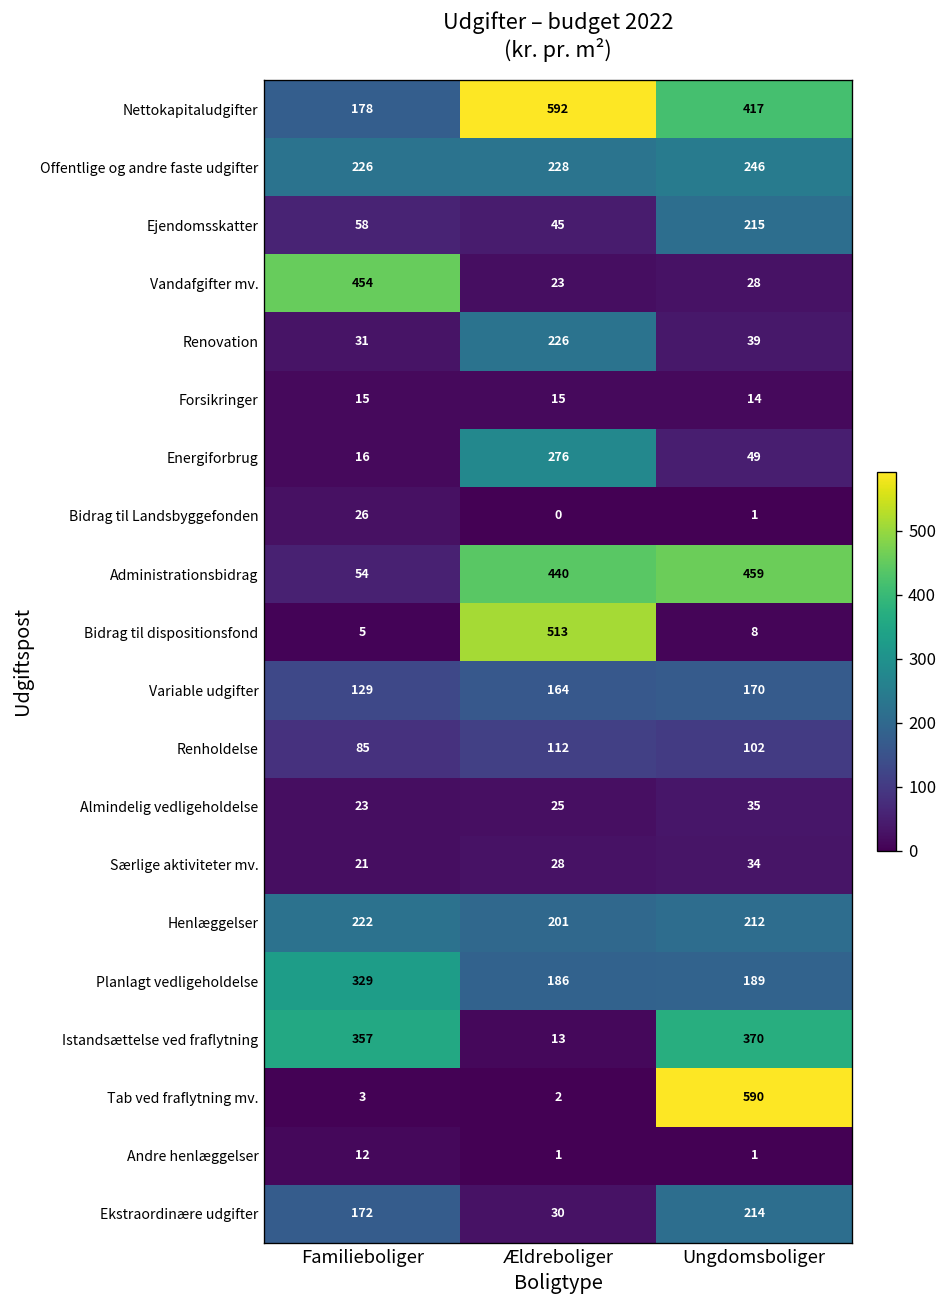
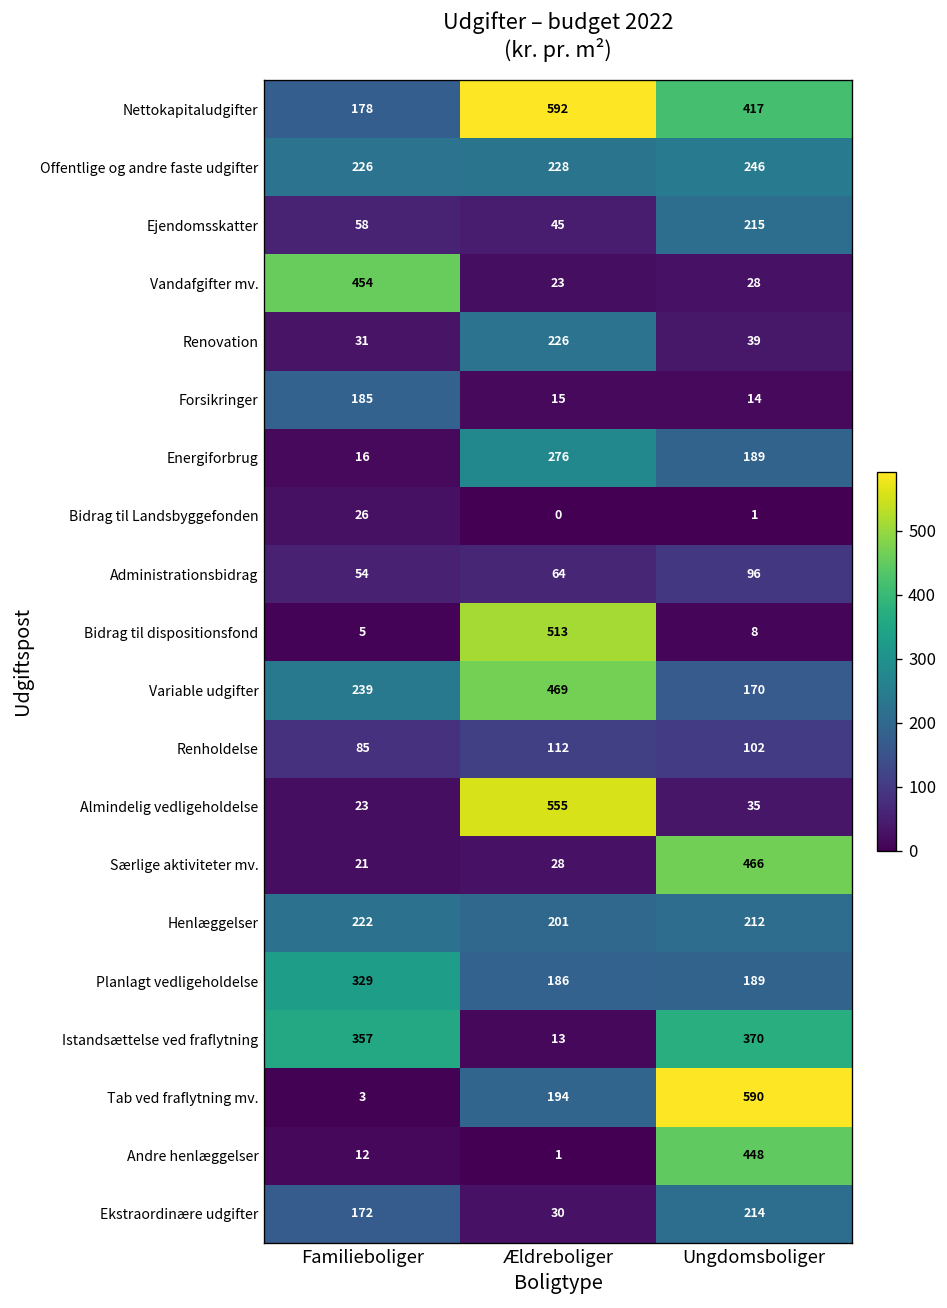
  {
    "Nettokapitaludgifter": {
      "Familieboliger": 178,
      "Ældreboliger": 592,
      "Ungdomsboliger": 417
    },
    "Offentlige og andre faste udgifter": {
      "Familieboliger": 226,
      "Ældreboliger": 228,
      "Ungdomsboliger": 246
    },
    "Ejendomsskatter": {
      "Familieboliger": 58,
      "Ældreboliger": 45,
      "Ungdomsboliger": 215
    },
    "Vandafgifter mv.": {
      "Familieboliger": 454,
      "Ældreboliger": 23,
      "Ungdomsboliger": 28
    },
    "Renovation": {
      "Familieboliger": 31,
      "Ældreboliger": 226,
      "Ungdomsboliger": 39
    },
    "Forsikringer": {
-     "Familieboliger": 15,
+     "Familieboliger": 185,
      "Ældreboliger": 15,
      "Ungdomsboliger": 14
    },
    "Energiforbrug": {
      "Familieboliger": 16,
      "Ældreboliger": 276,
-     "Ungdomsboliger": 49
+     "Ungdomsboliger": 189
    },
    "Bidrag til Landsbyggefonden": {
      "Familieboliger": 26,
      "Ældreboliger": 0,
      "Ungdomsboliger": 1
    },
    "Administrationsbidrag": {
      "Familieboliger": 54,
-     "Ældreboliger": 440,
-     "Ungdomsboliger": 459
+     "Ældreboliger": 64,
+     "Ungdomsboliger": 96
    },
    "Bidrag til dispositionsfond": {
      "Familieboliger": 5,
      "Ældreboliger": 513,
      "Ungdomsboliger": 8
    },
    "Variable udgifter": {
-     "Familieboliger": 129,
-     "Ældreboliger": 164,
+     "Familieboliger": 239,
+     "Ældreboliger": 469,
      "Ungdomsboliger": 170
    },
    "Renholdelse": {
      "Familieboliger": 85,
      "Ældreboliger": 112,
      "Ungdomsboliger": 102
    },
    "Almindelig vedligeholdelse": {
      "Familieboliger": 23,
-     "Ældreboliger": 25,
+     "Ældreboliger": 555,
      "Ungdomsboliger": 35
    },
    "Særlige aktiviteter mv.": {
      "Familieboliger": 21,
      "Ældreboliger": 28,
-     "Ungdomsboliger": 34
+     "Ungdomsboliger": 466
    },
    "Henlæggelser": {
      "Familieboliger": 222,
      "Ældreboliger": 201,
      "Ungdomsboliger": 212
    },
    "Planlagt vedligeholdelse": {
      "Familieboliger": 329,
      "Ældreboliger": 186,
      "Ungdomsboliger": 189
    },
    "Istandsættelse ved fraflytning": {
      "Familieboliger": 357,
      "Ældreboliger": 13,
      "Ungdomsboliger": 370
    },
    "Tab ved fraflytning mv.": {
      "Familieboliger": 3,
-     "Ældreboliger": 2,
+     "Ældreboliger": 194,
      "Ungdomsboliger": 590
    },
    "Andre henlæggelser": {
      "Familieboliger": 12,
      "Ældreboliger": 1,
-     "Ungdomsboliger": 1
+     "Ungdomsboliger": 448
    },
    "Ekstraordinære udgifter": {
      "Familieboliger": 172,
      "Ældreboliger": 30,
      "Ungdomsboliger": 214
    }
  }
